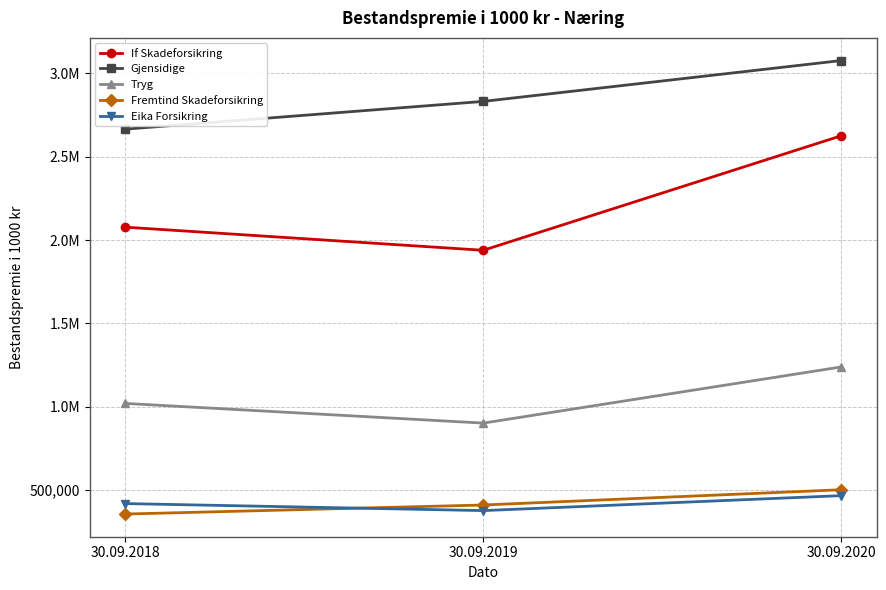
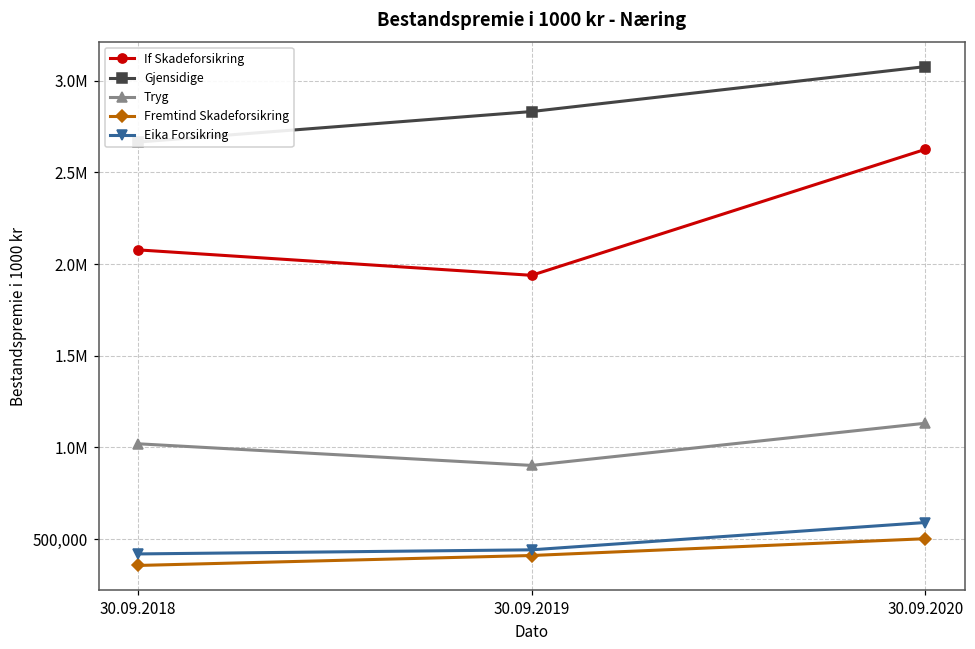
  {
    "If Skadeforsikring": {
      "30.09.2018": "2,080,000",
      "30.09.2019": "1,940,000",
      "30.09.2020": "2,630,000"
    },
    "Gjensidige": {
      "30.09.2018": "2,670,000",
      "30.09.2019": "2,830,000",
      "30.09.2020": "3,080,000"
    },
    "Tryg": {
      "30.09.2018": "1,020,000",
      "30.09.2019": "900,000",
-     "30.09.2020": "1,240,000"
+     "30.09.2020": "1,130,000"
    },
    "Fremtind Skadeforsikring": {
      "30.09.2018": "360,000",
      "30.09.2019": "410,000",
      "30.09.2020": "500,000"
    },
    "Eika Forsikring": {
      "30.09.2018": "420,000",
-     "30.09.2019": "380,000",
-     "30.09.2020": "470,000"
+     "30.09.2019": "440,000",
+     "30.09.2020": "590,000"
    }
  }
